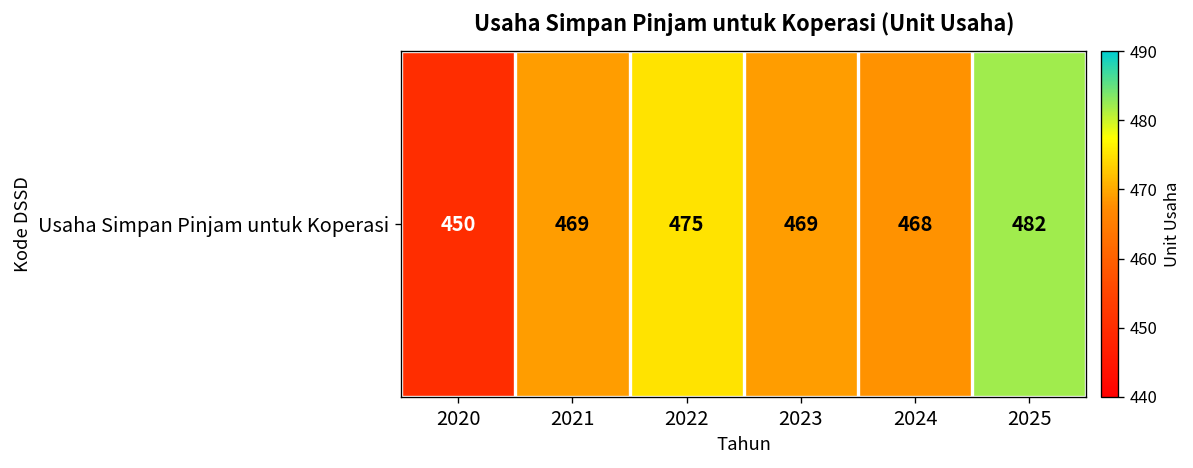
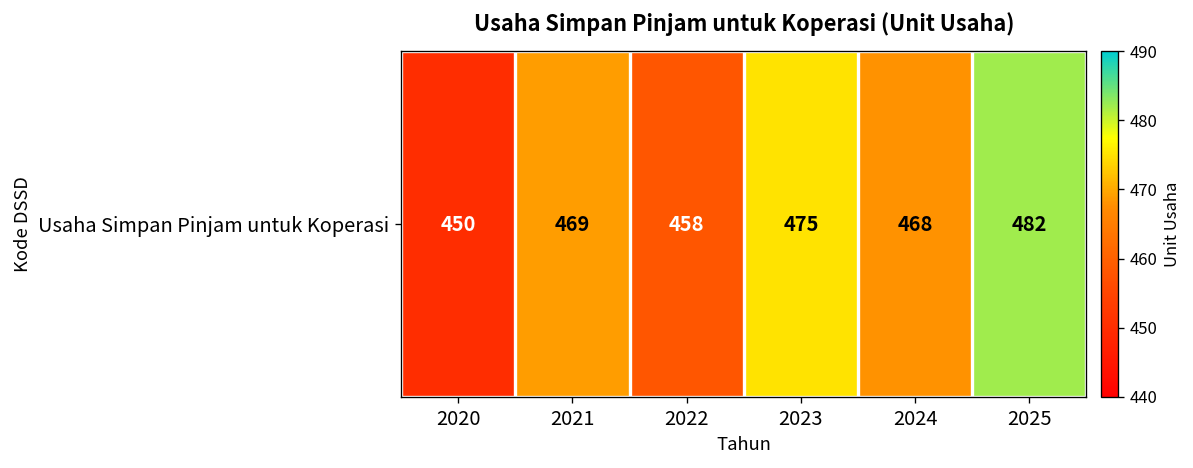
  {
    "Usaha Simpan Pinjam untuk Koperasi": {
      "2020": 450,
      "2021": 469,
-     "2022": 475,
-     "2023": 469,
+     "2022": 458,
+     "2023": 475,
      "2024": 468,
      "2025": 482
    }
  }
